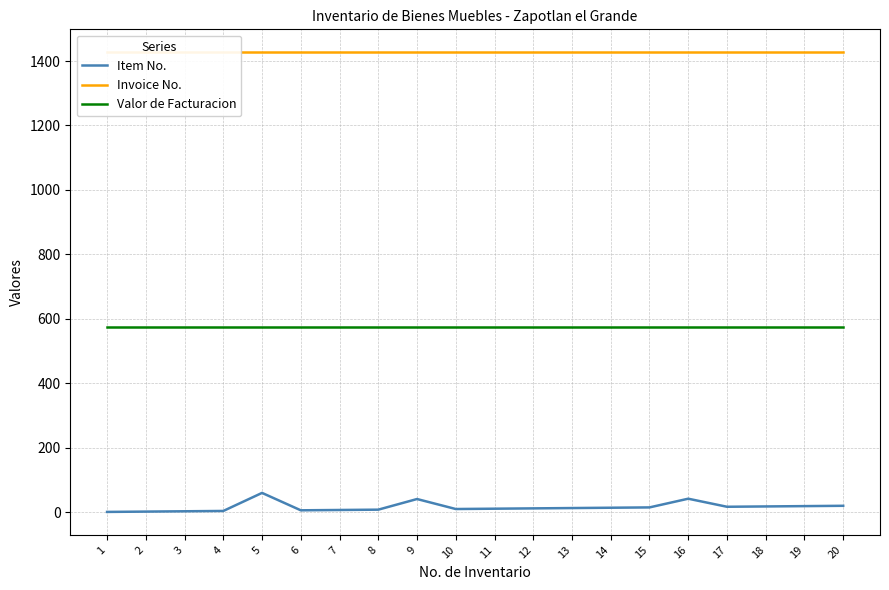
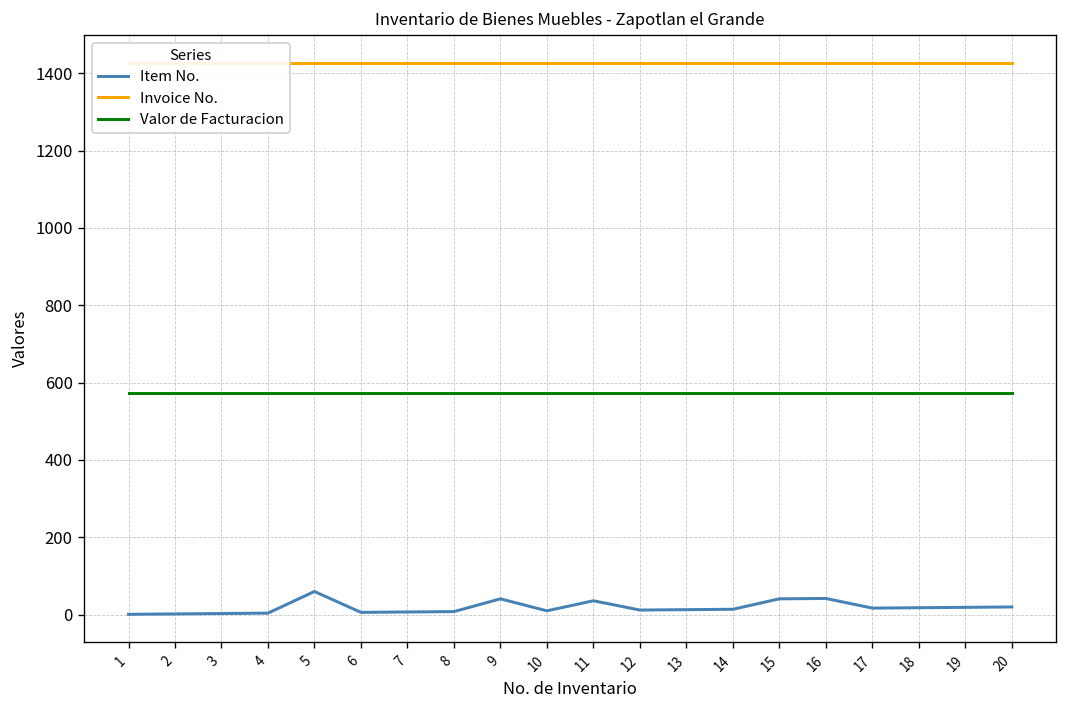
  {
    "Item No.": {
      "1": 0,
      "2": 0,
      "3": 0,
      "4": 0,
      "5": 60,
      "6": 10,
      "7": 10,
      "8": 10,
      "9": 40,
      "10": 10,
-     "11": 10,
+     "11": 40,
      "12": 10,
      "13": 10,
      "14": 10,
-     "15": 20,
+     "15": 40,
      "16": 40,
      "17": 20,
      "18": 20,
      "19": 20,
      "20": 20
    },
    "Invoice No.": {
      "5": 1430,
      "6": 1430,
      "7": 1430,
      "8": 1430,
      "9": 1430,
      "10": 1430,
      "11": 1430,
      "12": 1430,
      "13": 1430,
      "14": 1430,
      "15": 1430,
      "16": 1430,
      "17": 1430,
      "18": 1430,
      "19": 1430,
      "20": 1430
    },
    "Valor de Facturacion": {
      "1": 570,
      "2": 570,
      "3": 570,
      "4": 570,
      "5": 570,
      "6": 570,
      "7": 570,
      "8": 570,
      "9": 570,
      "10": 570,
      "11": 570,
      "12": 570,
      "13": 570,
      "14": 570,
      "15": 570,
      "16": 570,
      "17": 570,
      "18": 570,
      "19": 570,
      "20": 570
    }
  }
